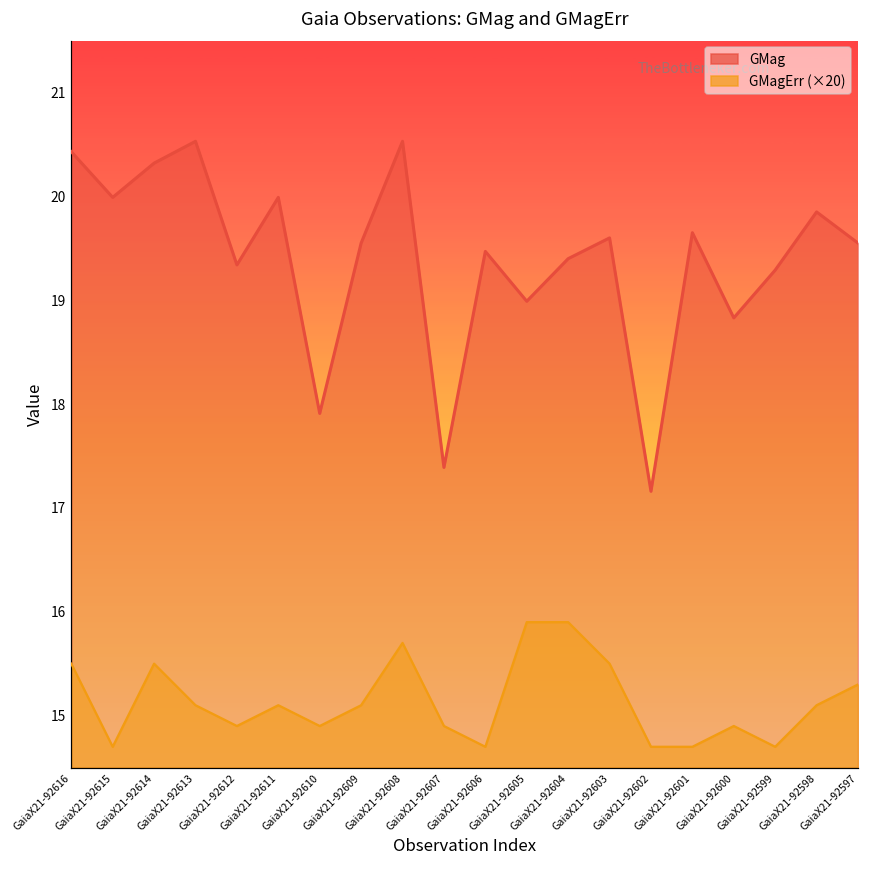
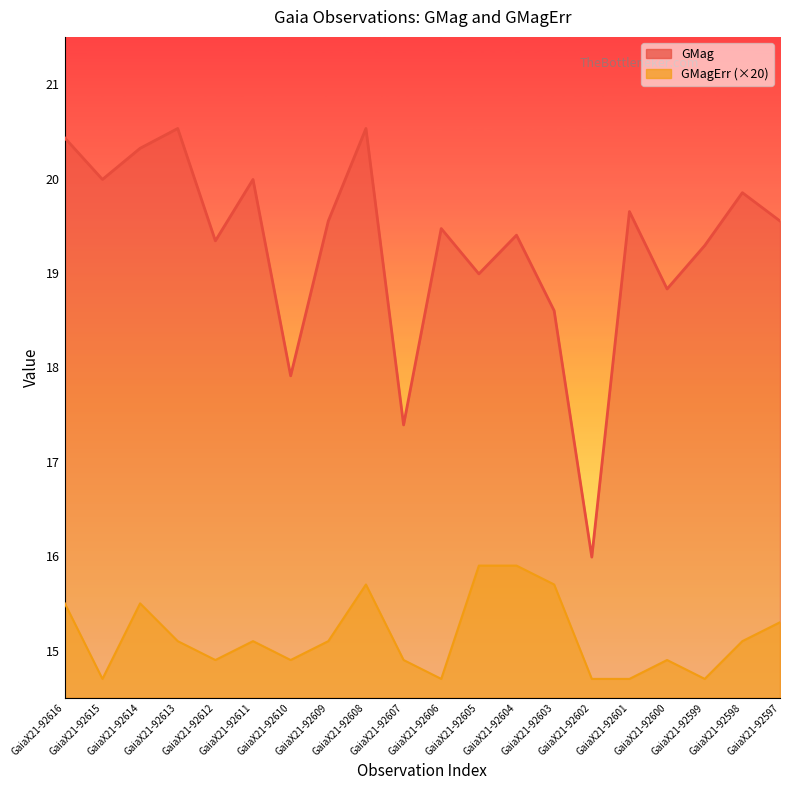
  {
    "GMag": {
      "GaiaX21-92616": 20.4,
      "GaiaX21-92615": 20.0,
      "GaiaX21-92614": 20.3,
      "GaiaX21-92613": 20.5,
      "GaiaX21-92612": 19.3,
      "GaiaX21-92611": 20.0,
      "GaiaX21-92610": 17.9,
      "GaiaX21-92609": 19.6,
      "GaiaX21-92608": 20.5,
      "GaiaX21-92607": 17.4,
      "GaiaX21-92606": 19.5,
      "GaiaX21-92605": 19.0,
      "GaiaX21-92604": 19.4,
-     "GaiaX21-92603": 19.6,
-     "GaiaX21-92602": 17.2,
+     "GaiaX21-92603": 18.6,
+     "GaiaX21-92602": 16.0,
      "GaiaX21-92601": 19.7,
      "GaiaX21-92600": 18.8,
      "GaiaX21-92599": 19.3,
      "GaiaX21-92598": 19.9,
      "GaiaX21-92597": 19.6
    },
    "GMagErr (×20)": {
      "GaiaX21-92616": 15.5,
      "GaiaX21-92615": 14.7,
      "GaiaX21-92614": 15.5,
      "GaiaX21-92613": 15.1,
      "GaiaX21-92612": 14.9,
      "GaiaX21-92611": 15.1,
      "GaiaX21-92610": 14.9,
      "GaiaX21-92609": 15.1,
      "GaiaX21-92608": 15.7,
      "GaiaX21-92607": 14.9,
      "GaiaX21-92606": 14.7,
      "GaiaX21-92605": 15.9,
      "GaiaX21-92604": 15.9,
-     "GaiaX21-92603": 15.5,
+     "GaiaX21-92603": 15.7,
      "GaiaX21-92602": 14.7,
      "GaiaX21-92601": 14.7,
      "GaiaX21-92600": 14.9,
      "GaiaX21-92599": 14.7,
      "GaiaX21-92598": 15.1,
      "GaiaX21-92597": 15.3
    }
  }
